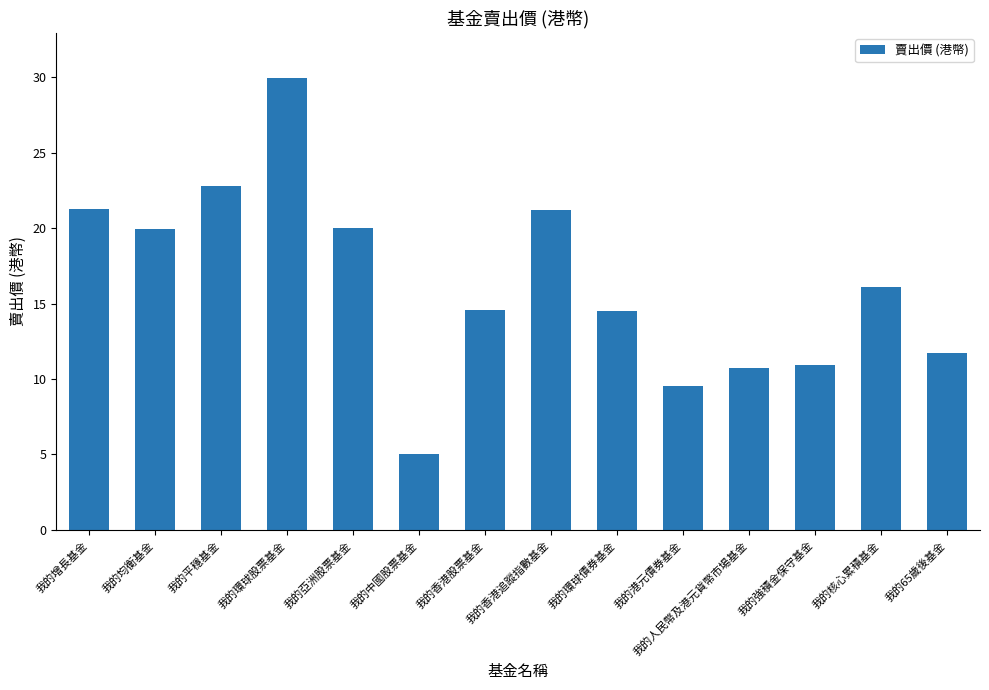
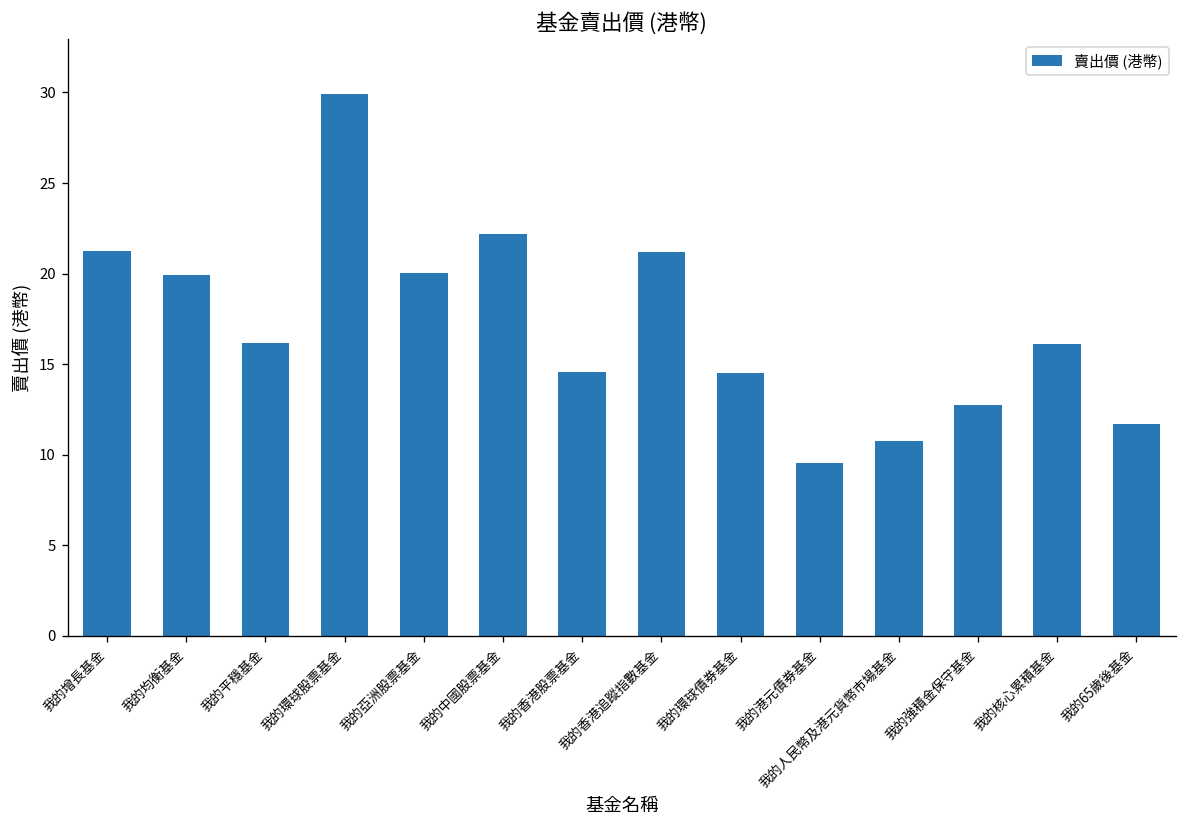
  {
    "我的增長基金": 21.3,
    "我的均衡基金": 19.9,
-   "我的平穩基金": 22.8,
+   "我的平穩基金": 16.2,
    "我的環球股票基金": 29.9,
    "我的亞洲股票基金": 20.0,
-   "我的中國股票基金": 5.0,
+   "我的中國股票基金": 22.2,
    "我的香港股票基金": 14.6,
    "我的香港追蹤指數基金": 21.2,
    "我的環球債券基金": 14.5,
    "我的港元債券基金": 9.6,
    "我的人民幣及港元貨幣市場基金": 10.8,
-   "我的強積金保守基金": 10.9,
+   "我的強積金保守基金": 12.7,
    "我的核心累積基金": 16.1,
    "我的65歲後基金": 11.7
  }
